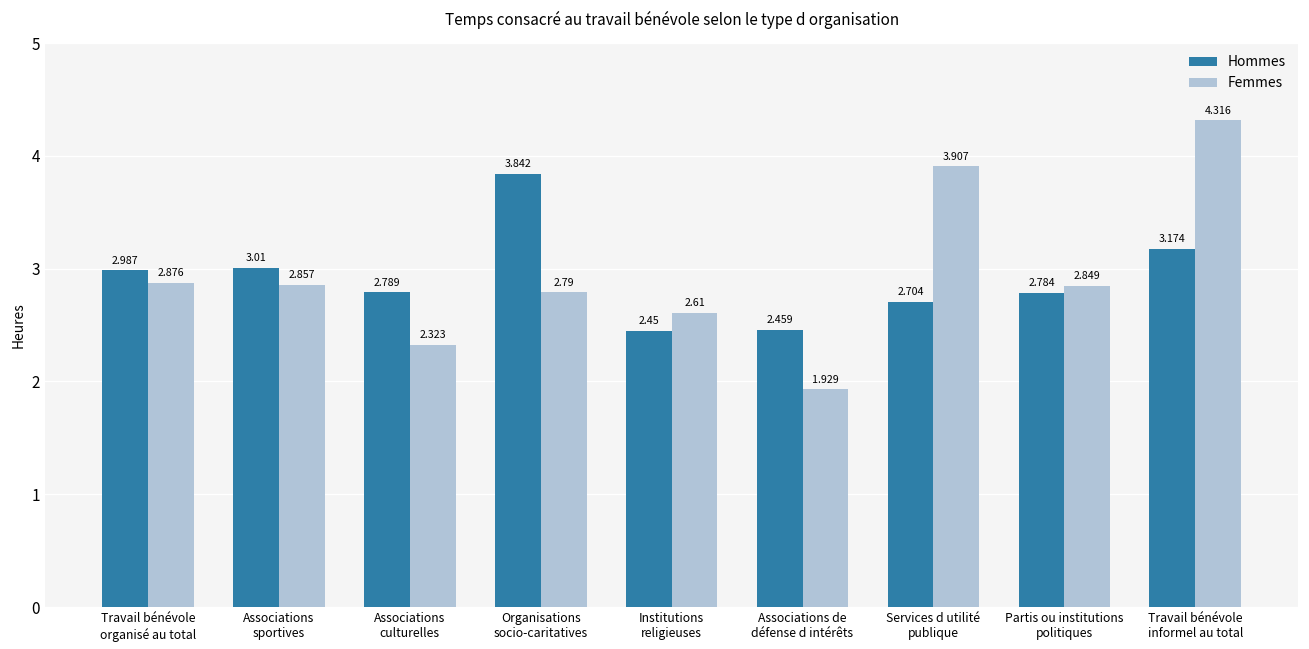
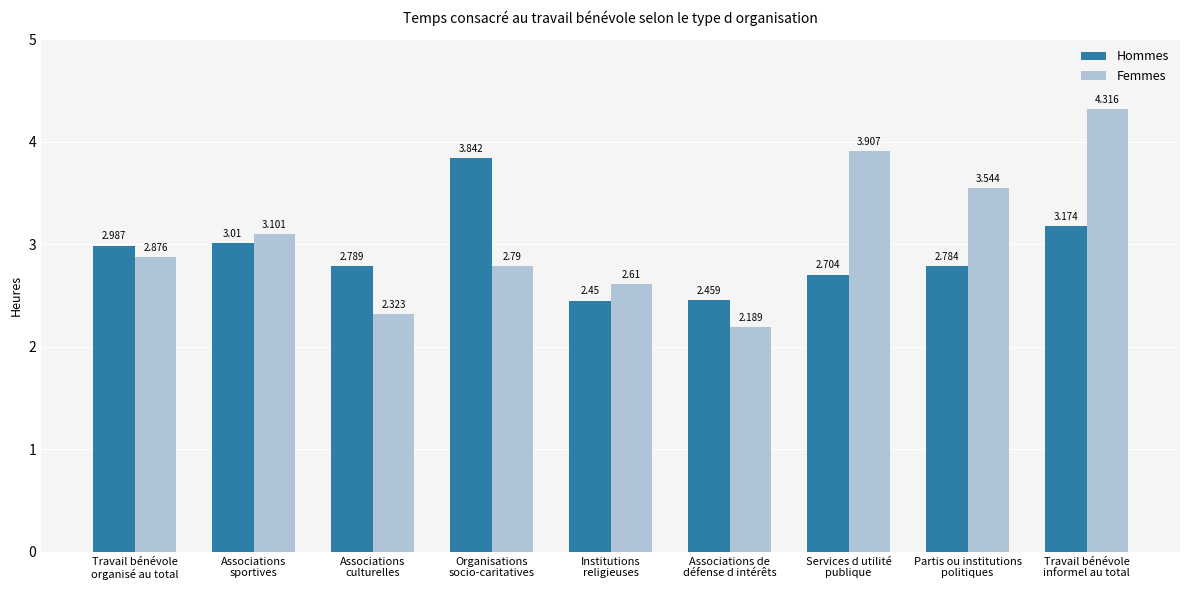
  {
    "Hommes": {
      "Travail bénévole organisé au total": 2.987,
      "Associations sportives": 3.01,
      "Associations culturelles": 2.789,
      "Organisations socio-caritatives": 3.842,
      "Institutions religieuses": 2.45,
      "Associations de défense d intérêts": 2.459,
      "Services d utilité publique": 2.704,
      "Partis ou institutions politiques": 2.784,
      "Travail bénévole informel au total": 3.174
    },
    "Femmes": {
      "Travail bénévole organisé au total": 2.876,
-     "Associations sportives": 2.857,
+     "Associations sportives": 3.101,
      "Associations culturelles": 2.323,
      "Organisations socio-caritatives": 2.79,
      "Institutions religieuses": 2.61,
-     "Associations de défense d intérêts": 1.929,
+     "Associations de défense d intérêts": 2.189,
      "Services d utilité publique": 3.907,
-     "Partis ou institutions politiques": 2.849,
+     "Partis ou institutions politiques": 3.544,
      "Travail bénévole informel au total": 4.316
    }
  }
